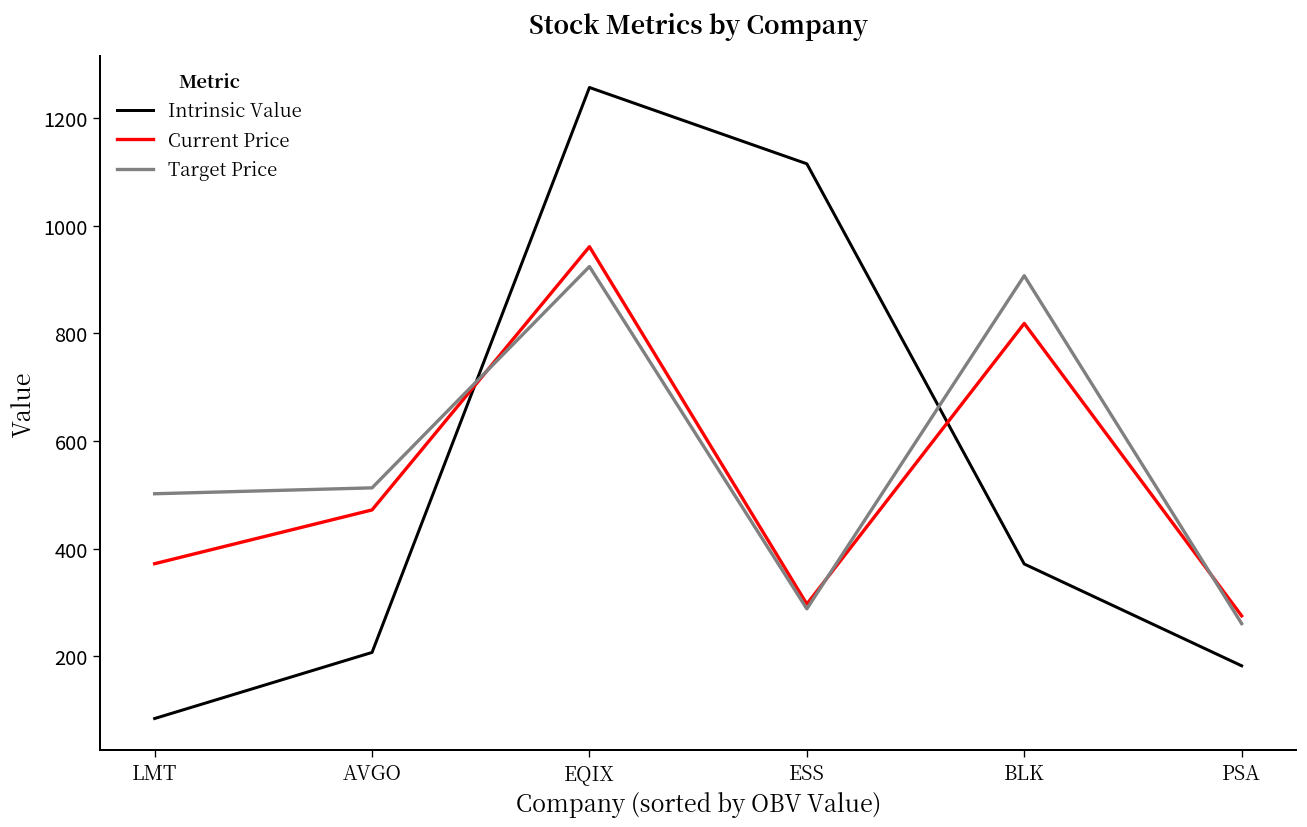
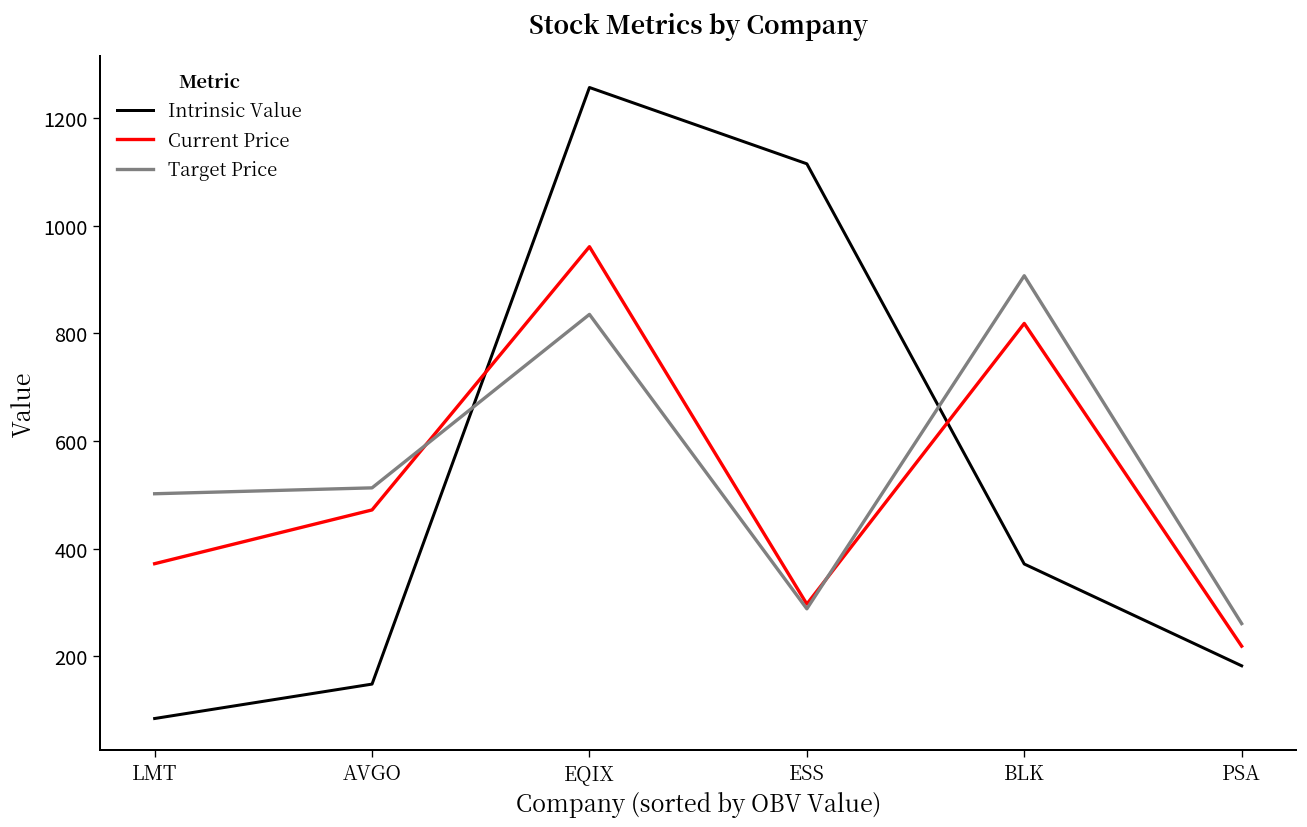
  {
    "Intrinsic Value": {
      "LMT": 80,
-     "AVGO": 210,
+     "AVGO": 150,
      "EQIX": 1260,
      "ESS": 1110,
      "BLK": 370,
      "PSA": 180
    },
    "Current Price": {
      "LMT": 370,
      "AVGO": 470,
      "EQIX": 960,
      "ESS": 300,
      "BLK": 820,
-     "PSA": 280
+     "PSA": 220
    },
    "Target Price": {
      "LMT": 500,
      "AVGO": 510,
-     "EQIX": 920,
+     "EQIX": 840,
      "ESS": 290,
      "BLK": 910,
      "PSA": 260
    }
  }
